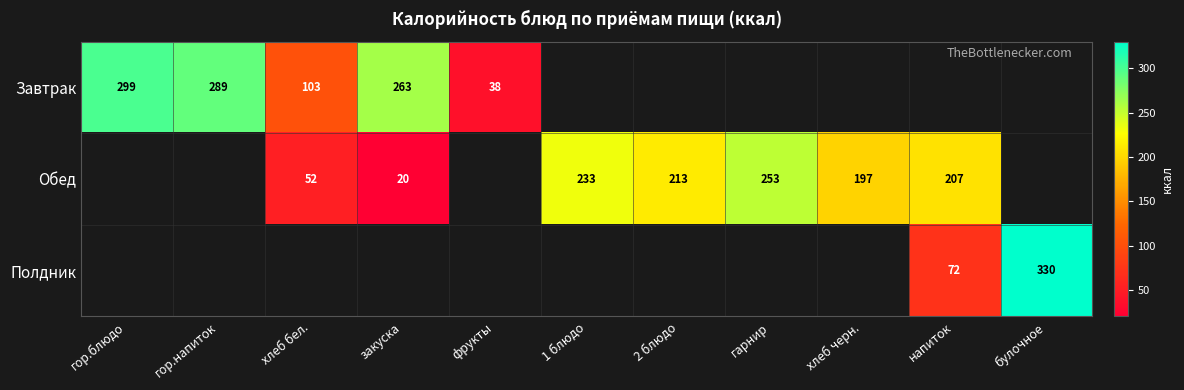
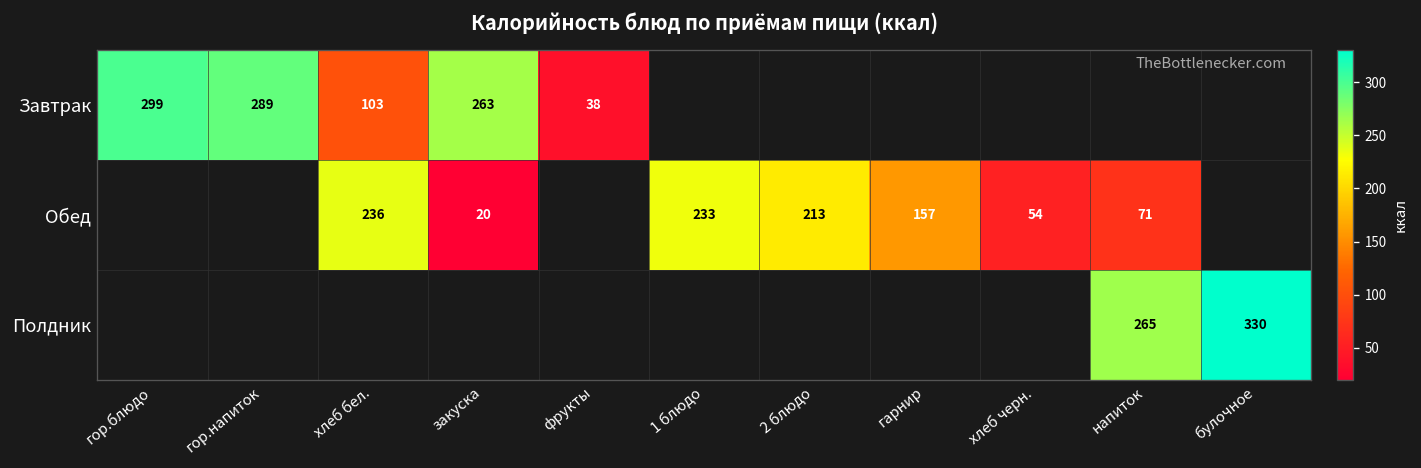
  {
    "Завтрак": {
      "гор.блюдо": 299,
      "гор.напиток": 289,
      "хлеб бел.": 103,
      "закуска": 263,
      "фрукты": 38
    },
    "Обед": {
-     "хлеб бел.": 52,
+     "хлеб бел.": 236,
      "закуска": 20,
      "1 блюдо": 233,
      "2 блюдо": 213,
-     "гарнир": 253,
-     "хлеб черн.": 197,
-     "напиток": 207
+     "гарнир": 157,
+     "хлеб черн.": 54,
+     "напиток": 71
    },
    "Полдник": {
-     "напиток": 72,
+     "напиток": 265,
      "булочное": 330
    }
  }
